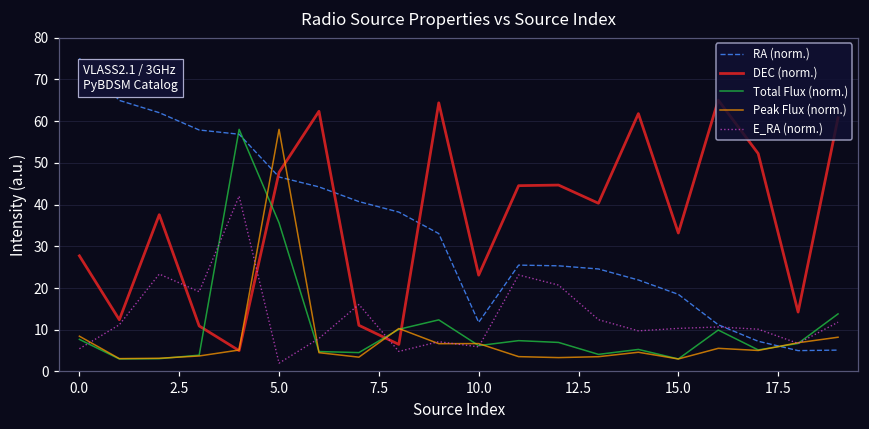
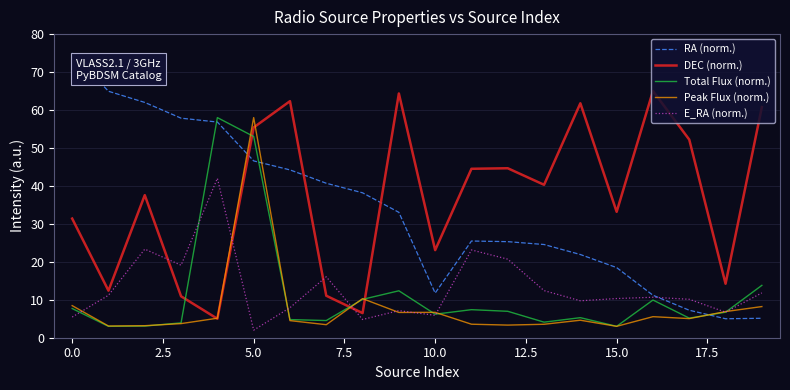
  {
    "RA (norm.)": {
      "5.0": 47,
      "10.0": 12,
      "15.0": 18
    },
    "DEC (norm.)": {
-     "0.0": 28,
-     "5.0": 48,
+     "0.0": 31,
+     "5.0": 55,
      "10.0": 23,
      "15.0": 33
    },
    "Total Flux (norm.)": {
      "0.0": 8,
-     "5.0": 36
+     "5.0": 53
    },
    "Peak Flux (norm.)": {
      "0.0": 8,
      "5.0": 58
    },
    "E_RA (norm.)": {
      "0.0": 5,
      "5.0": 2,
      "15.0": 10
    }
  }
